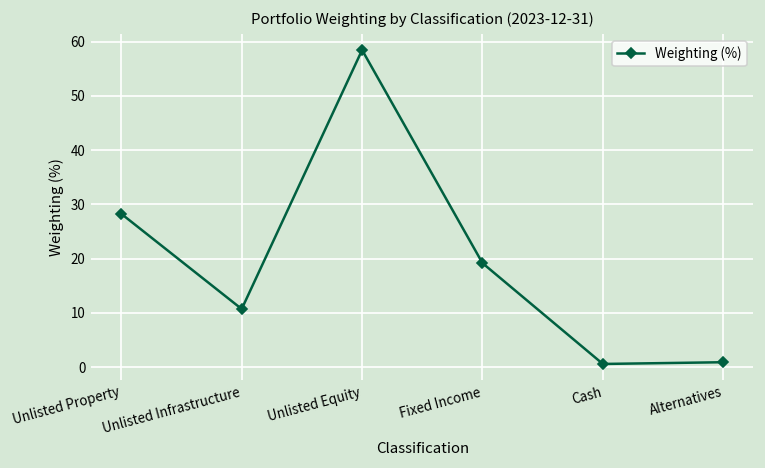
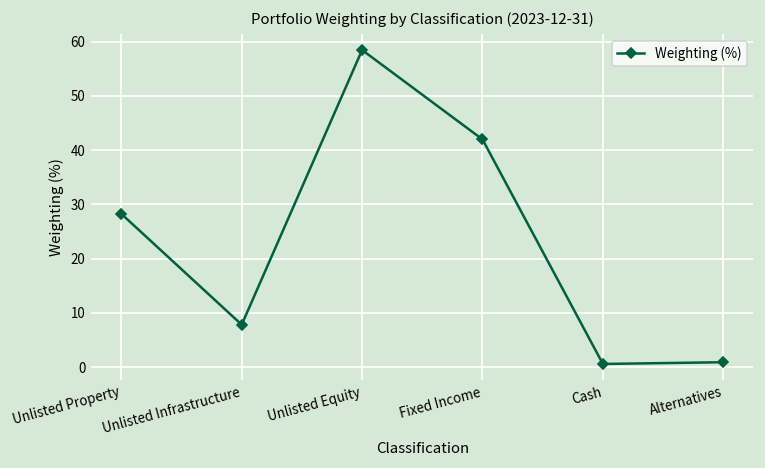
  {
    "Unlisted Property": 28,
-   "Unlisted Infrastructure": 11,
+   "Unlisted Infrastructure": 8,
    "Unlisted Equity": 58,
-   "Fixed Income": 19,
+   "Fixed Income": 42,
    "Cash": 1,
    "Alternatives": 1
  }
